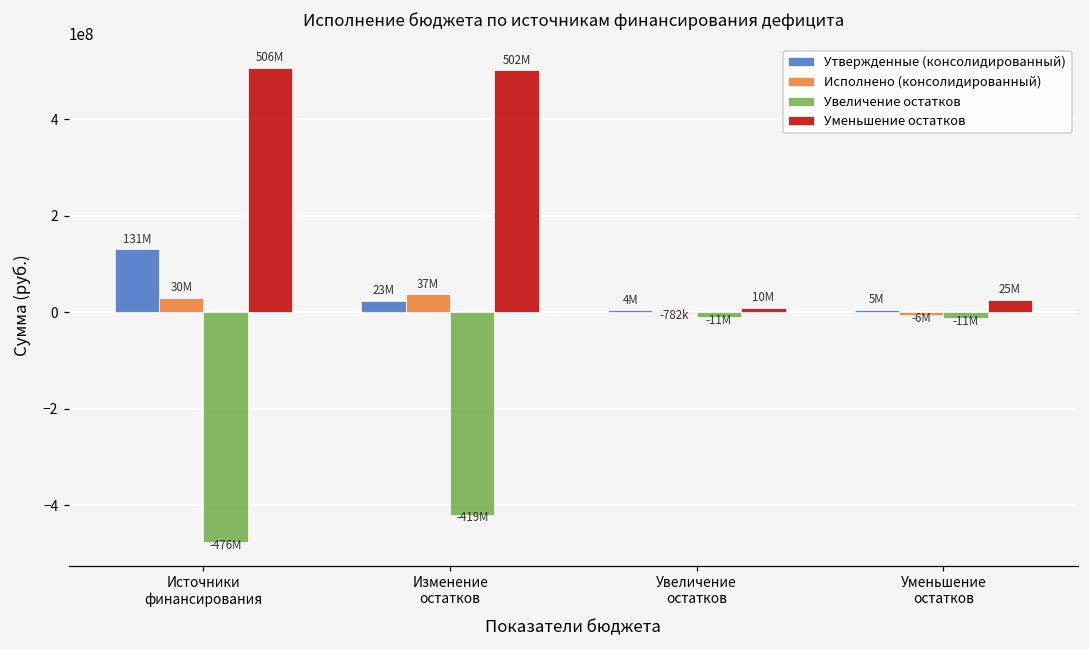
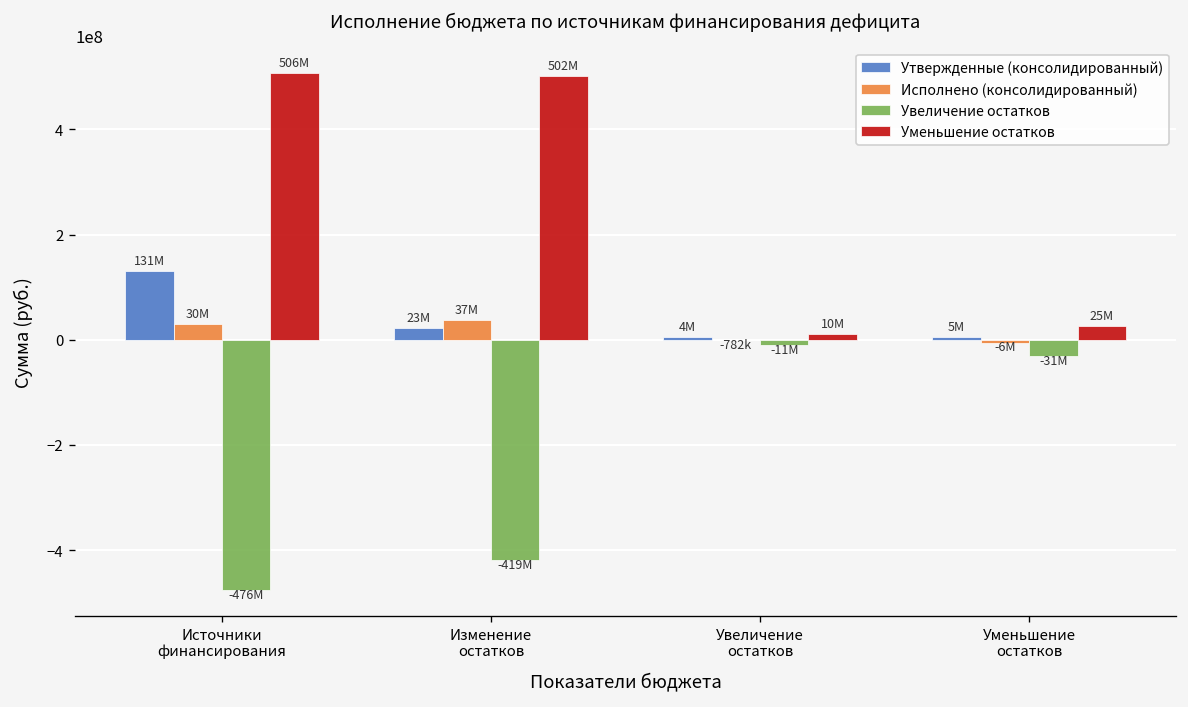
  {
    "Утвержденные (консолидированный)": {
      "Источники финансирования": "131M",
      "Изменение остатков": "23M",
      "Увеличение остатков": "4M",
      "Уменьшение остатков": "5M"
    },
    "Исполнено (консолидированный)": {
      "Источники финансирования": "30M",
      "Изменение остатков": "37M",
      "Увеличение остатков": "-782k",
      "Уменьшение остатков": "-6M"
    },
    "Увеличение остатков": {
      "Источники финансирования": "-476M",
      "Изменение остатков": "-419M",
      "Увеличение остатков": "-11M",
-     "Уменьшение остатков": "-11M"
+     "Уменьшение остатков": "-31M"
    },
    "Уменьшение остатков": {
      "Источники финансирования": "506M",
      "Изменение остатков": "502M",
      "Увеличение остатков": "10M",
      "Уменьшение остатков": "25M"
    }
  }
